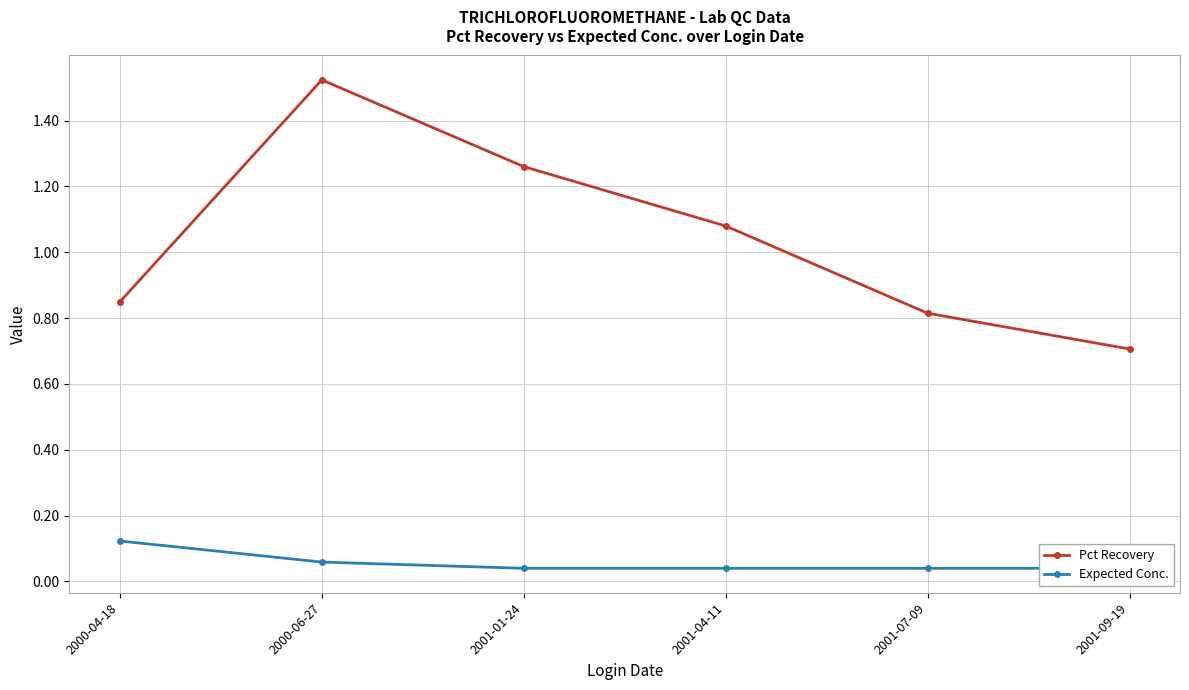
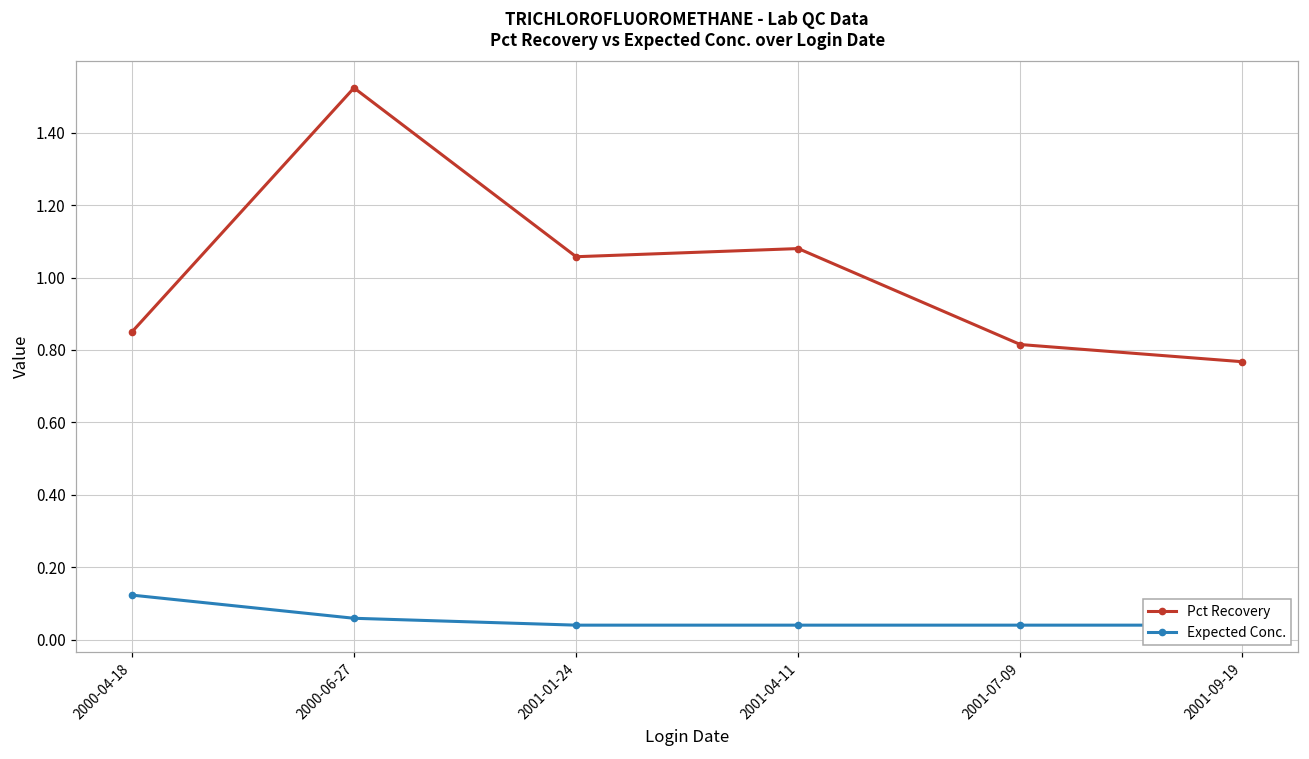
  {
    "Pct Recovery": {
      "2000-04-18": 0.85,
      "2000-06-27": 1.52,
-     "2001-01-24": 1.26,
+     "2001-01-24": 1.06,
      "2001-04-11": 1.08,
      "2001-07-09": 0.82,
-     "2001-09-19": 0.71
+     "2001-09-19": 0.77
    },
    "Expected Conc.": {
      "2000-04-18": 0.12,
      "2000-06-27": 0.06,
      "2001-01-24": 0.04,
      "2001-04-11": 0.04,
      "2001-07-09": 0.04
    }
  }
